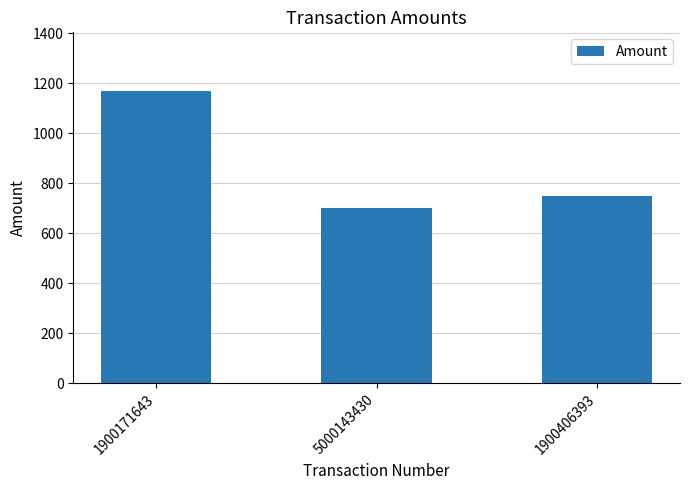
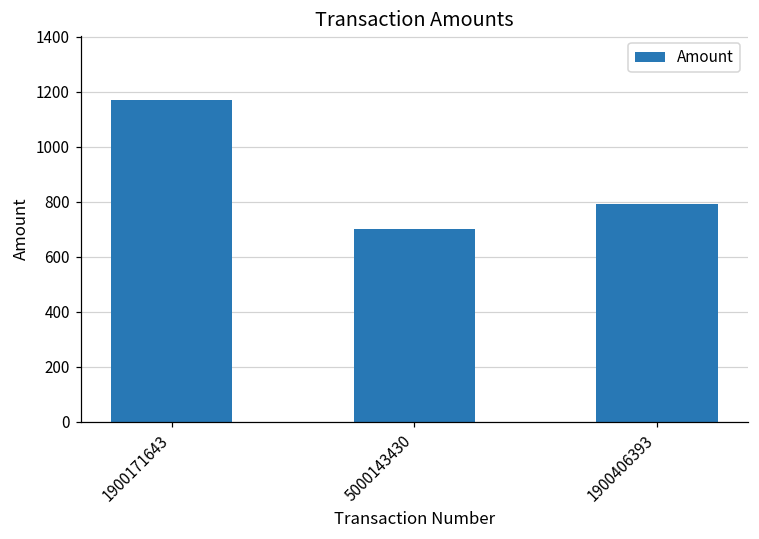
  {
    "1900171643": 1170,
    "5000143430": 700,
-   "1900406393": 750
+   "1900406393": 790
  }
